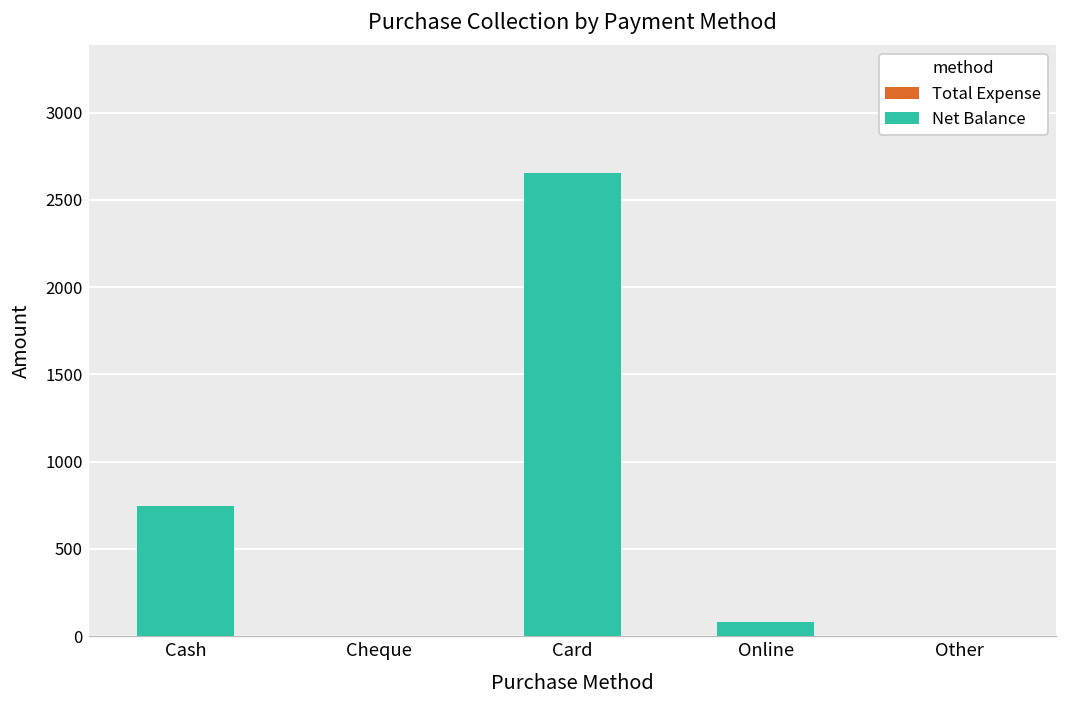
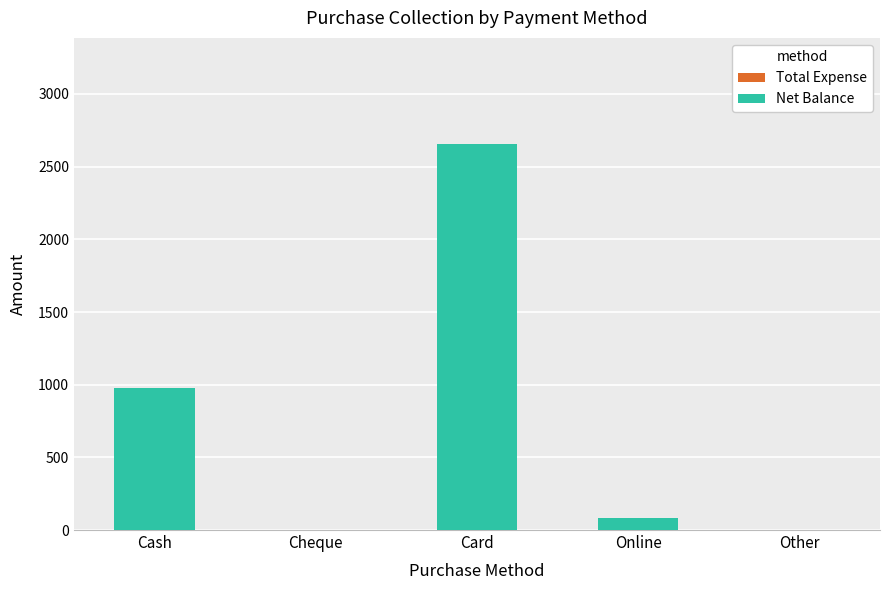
  {
    "Total Expense": {
      "Cash": 0,
      "Cheque": 0,
      "Card": 0,
      "Online": 0,
      "Other": 0
    },
    "Net Balance": {
-     "Cash": 750,
+     "Cash": 980,
      "Cheque": 0,
      "Card": 2660,
      "Online": 80,
      "Other": 0
    }
  }
